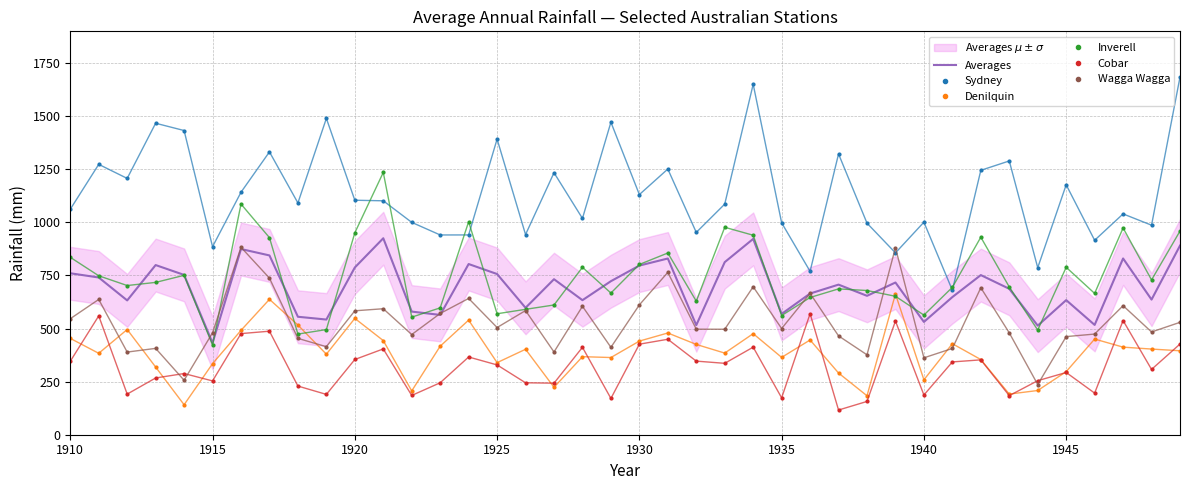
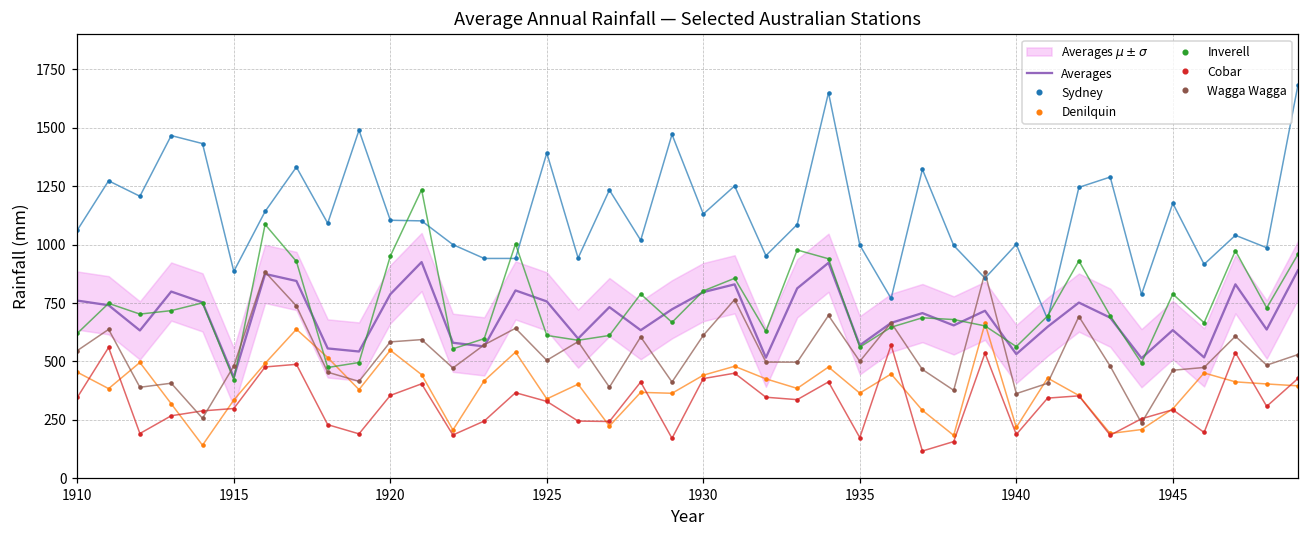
  {
    "Averages": {
      "1910": 760,
      "1920": 790,
      "1925": 760,
      "1940": 530,
      "1945": 630
    },
    "Sydney": {
      "1910": 1060,
      "1915": 890,
      "1920": 1100,
      "1925": 1390,
      "1930": 1130,
      "1935": 1000,
      "1940": 1000,
      "1945": 1180
    },
    "Denilquin": {
      "1910": 450,
      "1915": 330,
      "1920": 550,
      "1930": 440,
      "1935": 360,
-     "1940": 260
+     "1940": 220
    },
    "Inverell": {
-     "1910": 840,
+     "1910": 620,
      "1920": 950,
-     "1925": 570,
+     "1925": 610,
      "1940": 560,
      "1945": 790
    },
    "Cobar": {
      "1910": 350,
-     "1915": 250,
+     "1915": 300,
      "1920": 350,
      "1930": 430,
      "1935": 170,
      "1940": 190
    },
    "Wagga Wagga": {
      "1910": 550,
      "1915": 480,
      "1920": 580,
      "1925": 500,
      "1930": 610,
      "1935": 500,
      "1940": 360,
      "1945": 460
    }
  }
